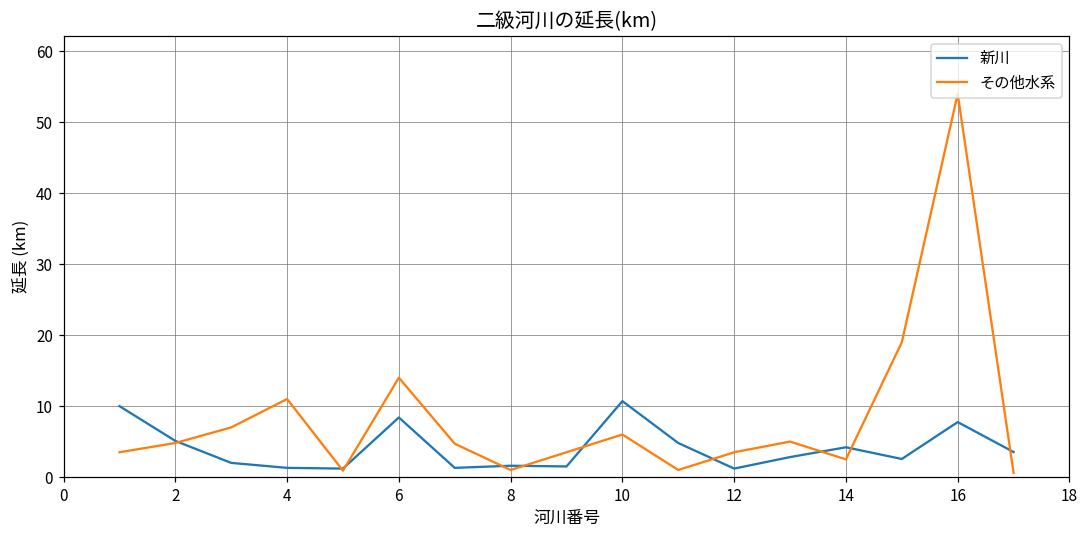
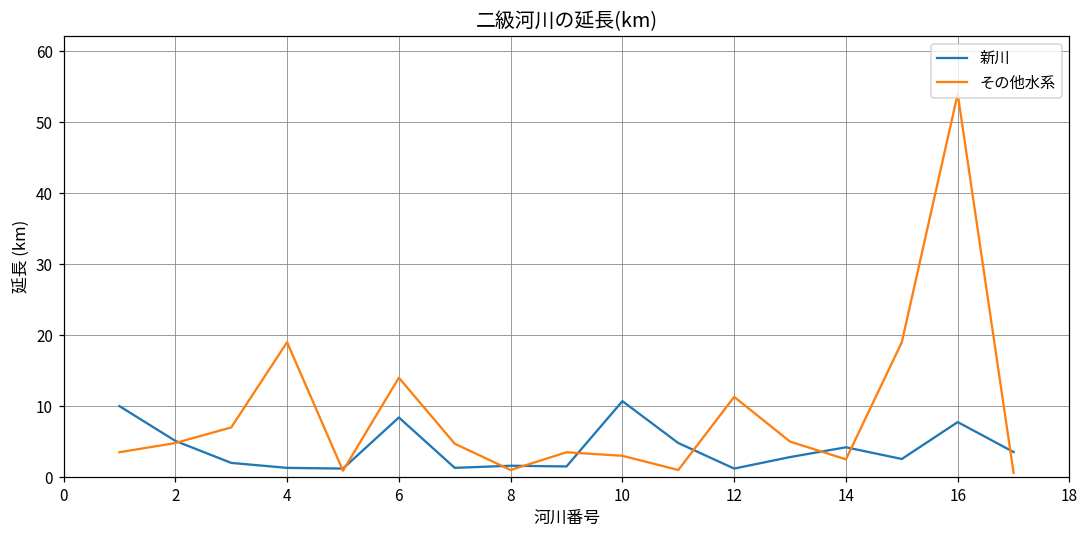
  {
    "新川": {
      "4": 1,
      "6": 8,
      "8": 2,
      "10": 11,
      "12": 1,
      "14": 4,
      "16": 8
    },
    "その他水系": {
-     "4": 11,
+     "4": 19,
      "6": 14,
      "8": 1,
-     "10": 6,
-     "12": 4,
+     "10": 3,
+     "12": 11,
      "14": 3
    }
  }
